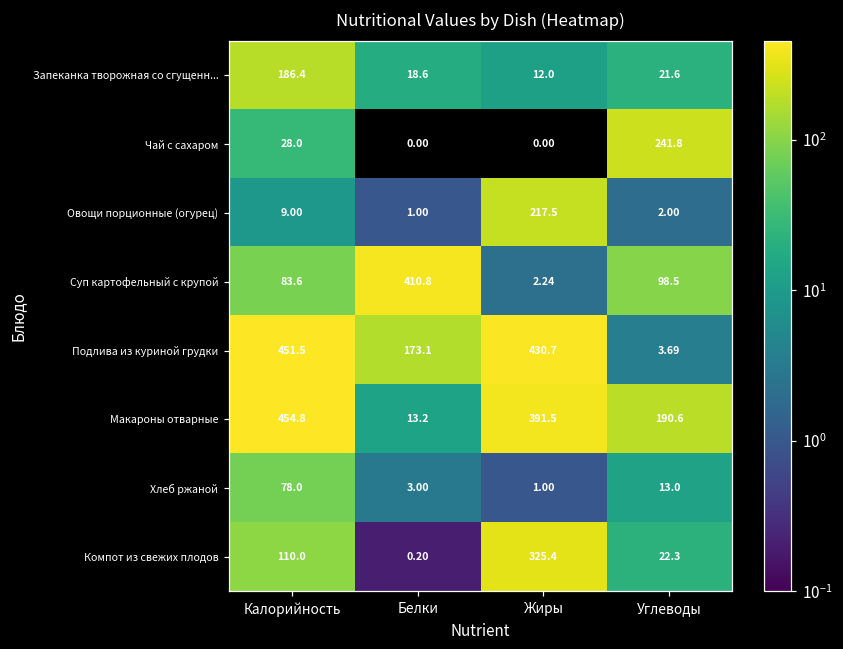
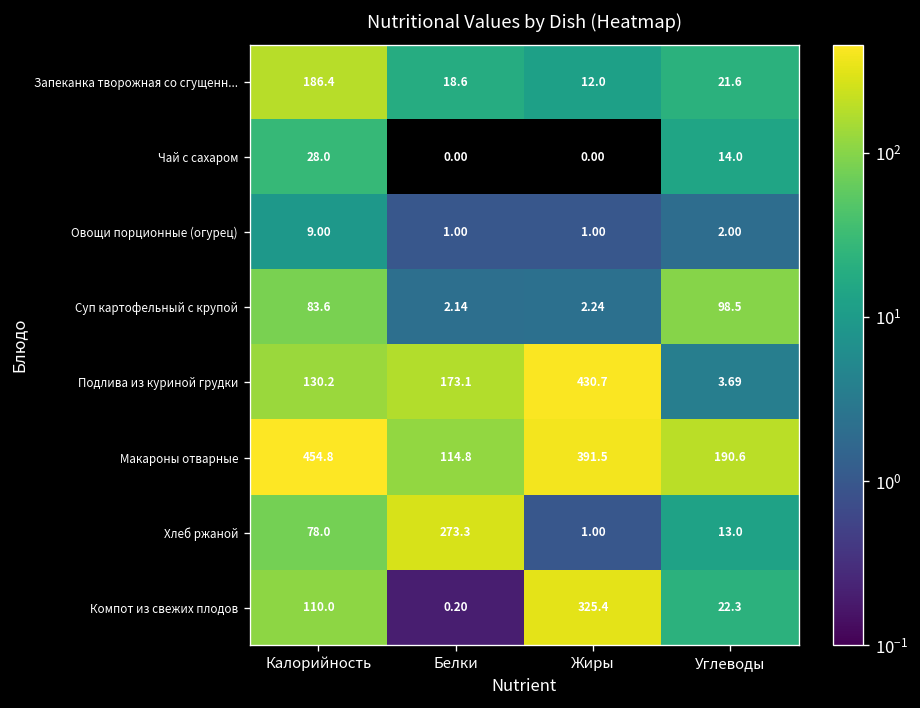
  {
    "Запеканка творожная со сгущенн...": {
      "Калорийность": 186.4,
      "Белки": 18.6,
      "Жиры": 12.0,
      "Углеводы": 21.6
    },
    "Чай с сахаром": {
      "Калорийность": 28.0,
      "Белки": 0.00,
      "Жиры": 0.00,
-     "Углеводы": 241.8
+     "Углеводы": 14.0
    },
    "Овощи порционные (огурец)": {
      "Калорийность": 9.00,
      "Белки": 1.00,
-     "Жиры": 217.5,
+     "Жиры": 1.00,
      "Углеводы": 2.00
    },
    "Суп картофельный с крупой": {
      "Калорийность": 83.6,
-     "Белки": 410.8,
+     "Белки": 2.14,
      "Жиры": 2.24,
      "Углеводы": 98.5
    },
    "Подлива из куриной грудки": {
-     "Калорийность": 451.5,
+     "Калорийность": 130.2,
      "Белки": 173.1,
      "Жиры": 430.7,
      "Углеводы": 3.69
    },
    "Макароны отварные": {
      "Калорийность": 454.8,
-     "Белки": 13.2,
+     "Белки": 114.8,
      "Жиры": 391.5,
      "Углеводы": 190.6
    },
    "Хлеб ржаной": {
      "Калорийность": 78.0,
-     "Белки": 3.00,
+     "Белки": 273.3,
      "Жиры": 1.00,
      "Углеводы": 13.0
    },
    "Компот из свежих плодов": {
      "Калорийность": 110.0,
      "Белки": 0.20,
      "Жиры": 325.4,
      "Углеводы": 22.3
    }
  }
